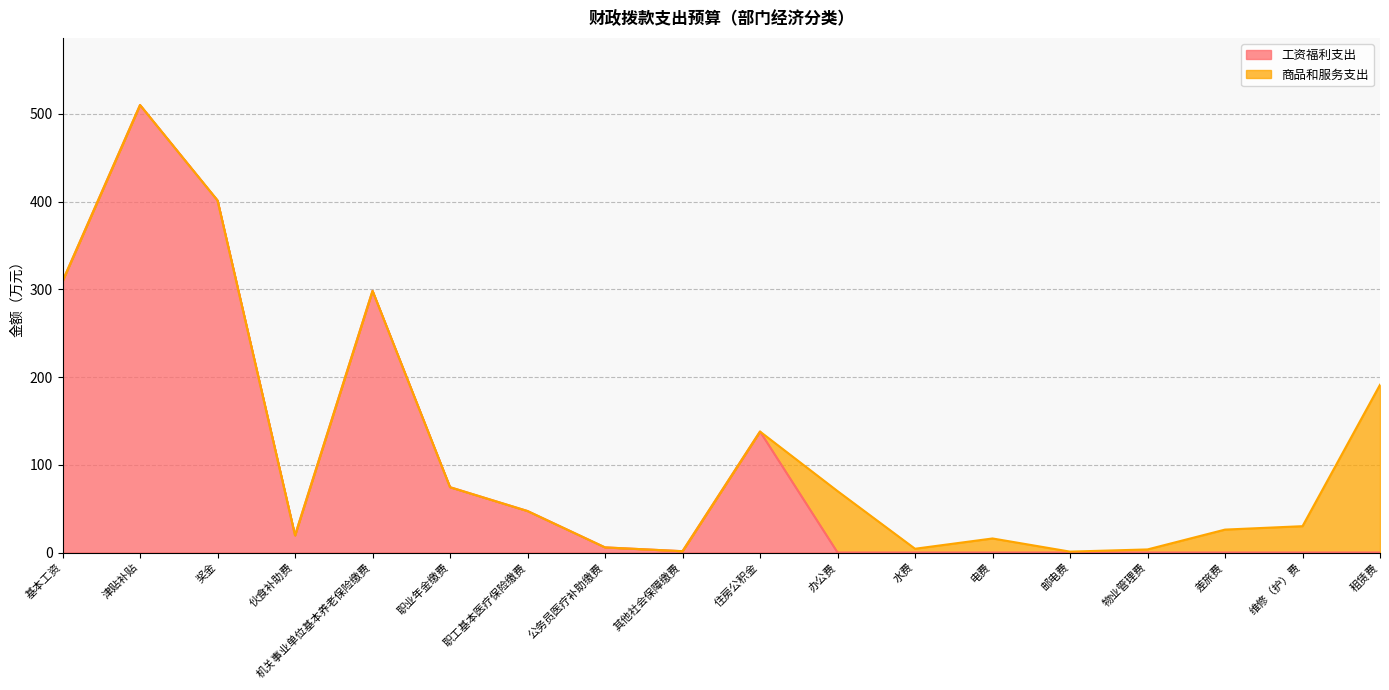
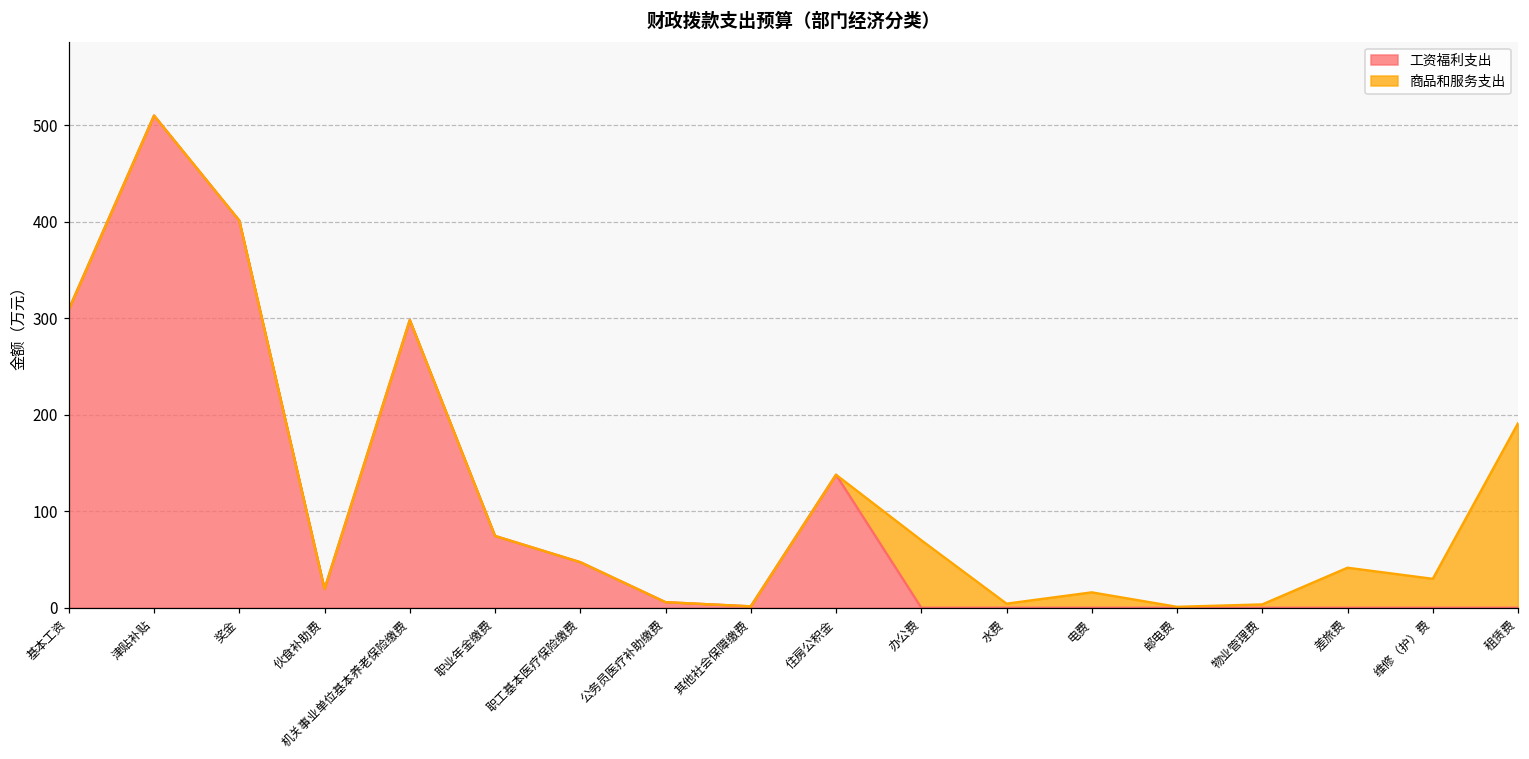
  {
    "工资福利支出": {
      "办公费": 0,
      "水费": 0,
      "电费": 0,
      "物业管理费": 0,
      "差旅费": 0,
      "维修（护）费": 0,
      "租赁费": 0
    },
    "商品和服务支出": {
      "办公费": 70,
      "水费": 0,
      "电费": 20,
      "物业管理费": 0,
-     "差旅费": 30,
+     "差旅费": 40,
      "维修（护）费": 30,
      "租赁费": 190
    }
  }
